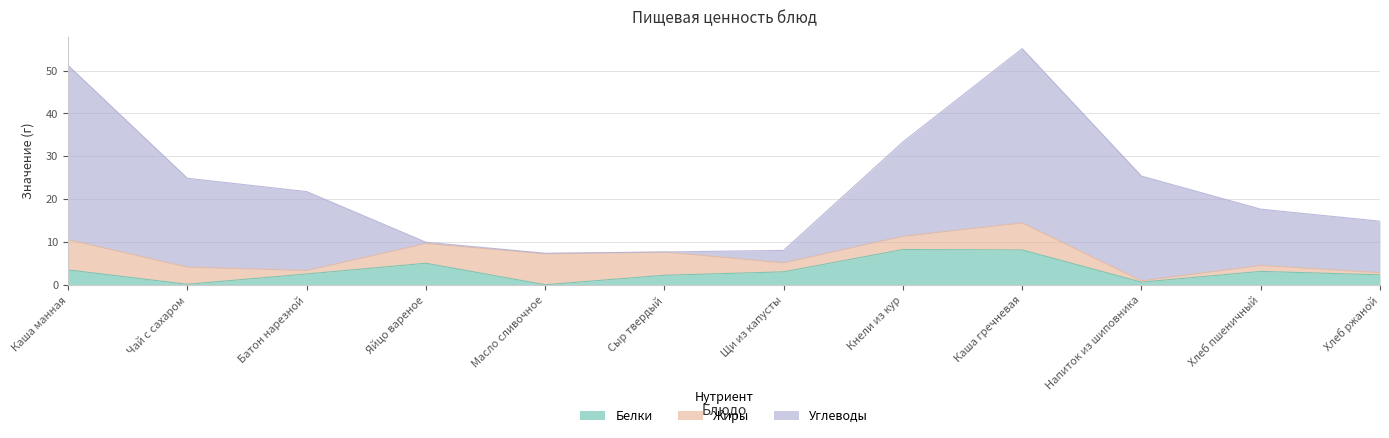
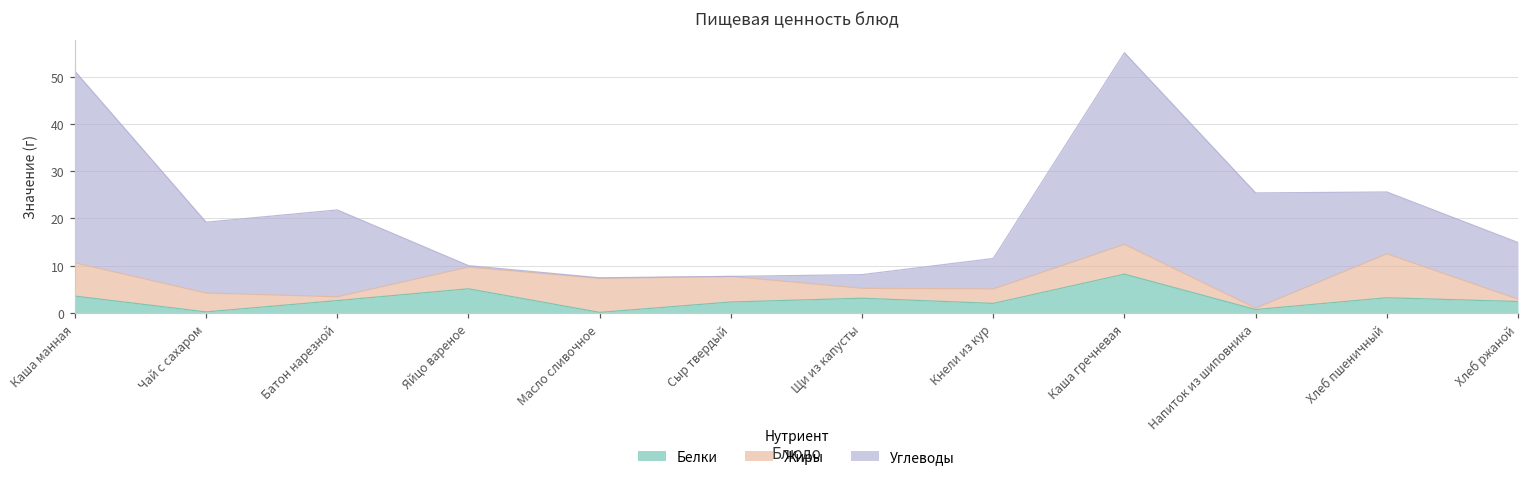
  {
    "Белки": {
      "Каша манная": 4,
      "Чай с сахаром": 0,
      "Батон нарезной": 3,
      "Яйцо вареное": 5,
      "Масло сливочное": 0,
      "Сыр твердый": 2,
      "Щи из капусты": 3,
-     "Кнели из кур": 8,
+     "Кнели из кур": 2,
      "Каша гречневая": 8,
      "Хлеб пшеничный": 3
    },
    "Жиры": {
      "Каша манная": 7,
      "Чай с сахаром": 4,
      "Батон нарезной": 1,
      "Щи из капусты": 2,
      "Кнели из кур": 3,
      "Каша гречневая": 6,
-     "Хлеб пшеничный": 1
+     "Хлеб пшеничный": 9
    },
    "Углеводы": {
      "Каша манная": 41,
-     "Чай с сахаром": 21,
+     "Чай с сахаром": 15,
      "Батон нарезной": 18,
      "Щи из капусты": 3,
-     "Кнели из кур": 22,
+     "Кнели из кур": 6,
      "Каша гречневая": 41,
      "Напиток из шиповника": 24,
      "Хлеб пшеничный": 13,
      "Хлеб ржаной": 12
    }
  }
